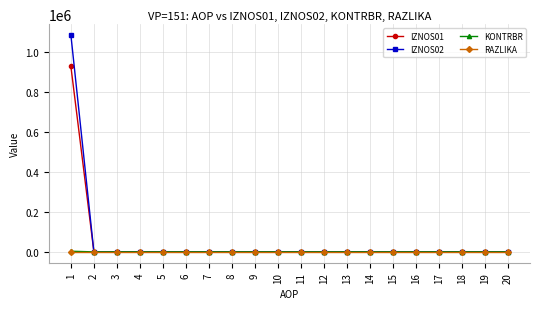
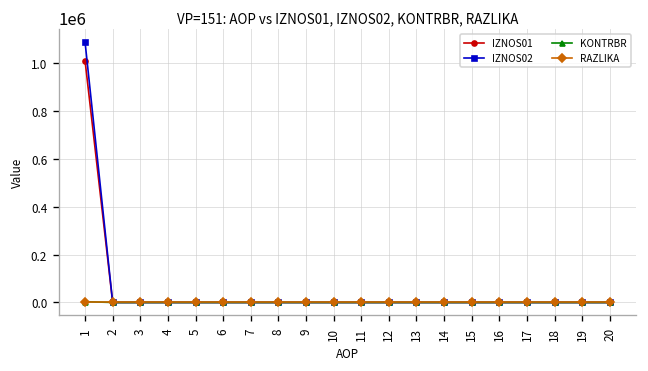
  {
    "IZNOS01": {
-     "1": 930000
+     "1": 1010000
    },
    "IZNOS02": {
      "1": 1090000
    }
  }
